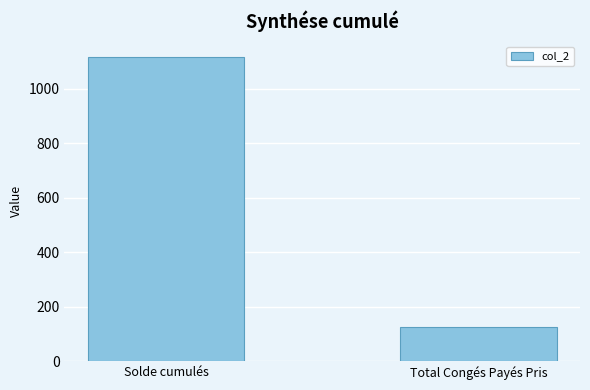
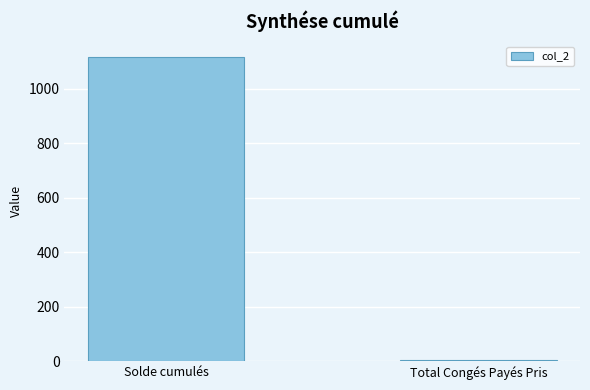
  {
    "Solde cumulés": 1120,
-   "Total Congés Payés Pris": 120
+   "Total Congés Payés Pris": 10
  }
